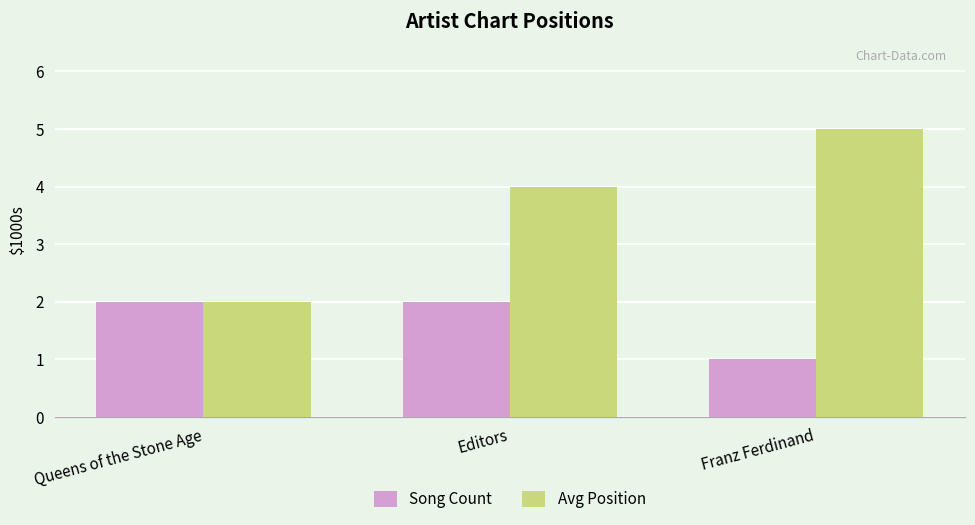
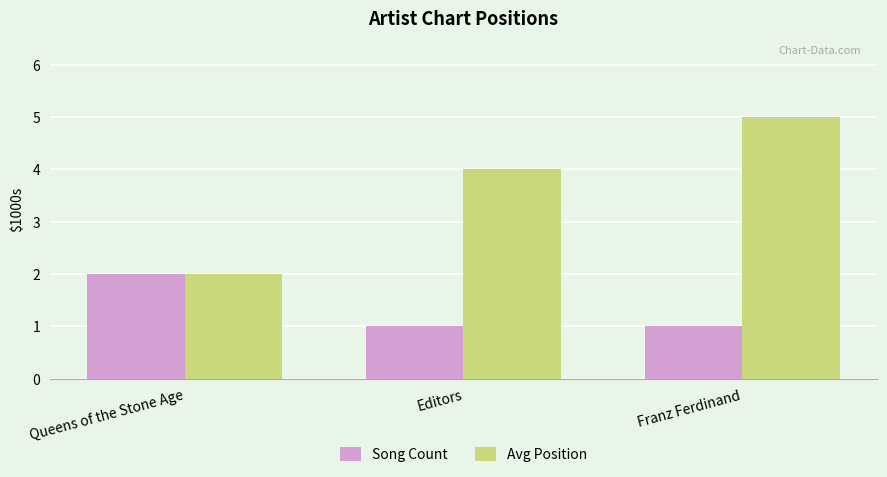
  {
    "Song Count": {
      "Queens of the Stone Age": 2,
-     "Editors": 2,
+     "Editors": 1,
      "Franz Ferdinand": 1
    },
    "Avg Position": {
      "Queens of the Stone Age": 2,
      "Editors": 4,
      "Franz Ferdinand": 5
    }
  }
